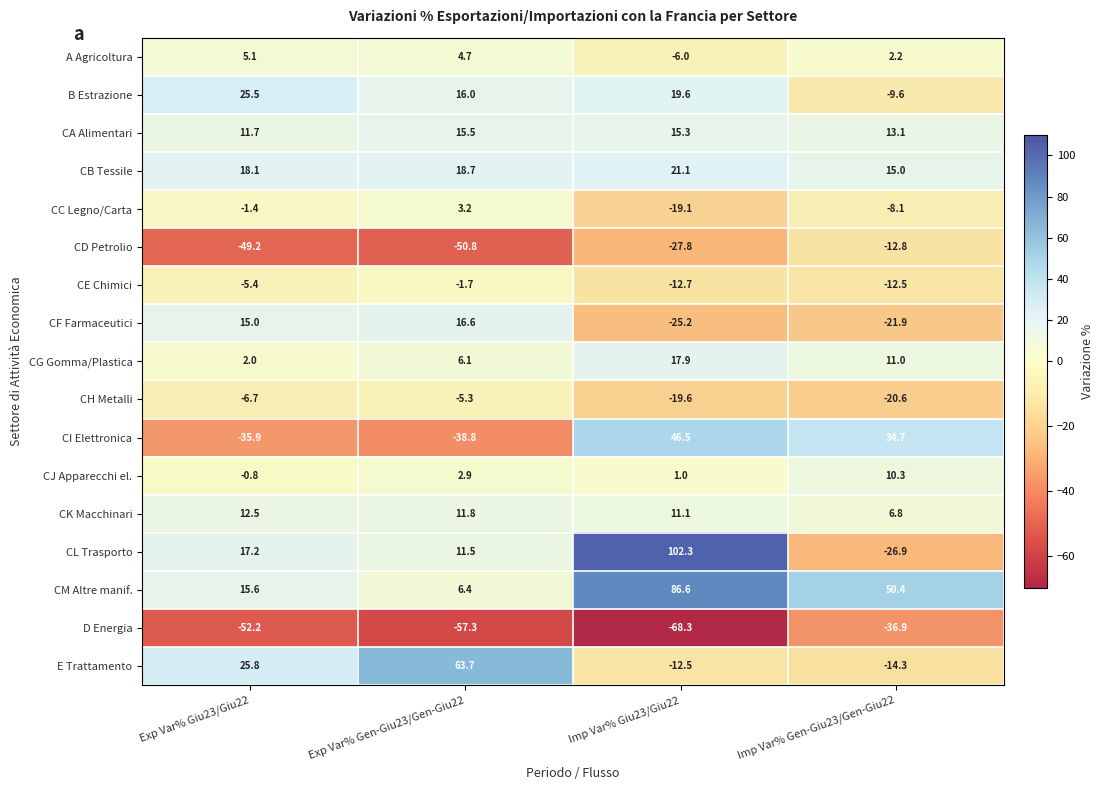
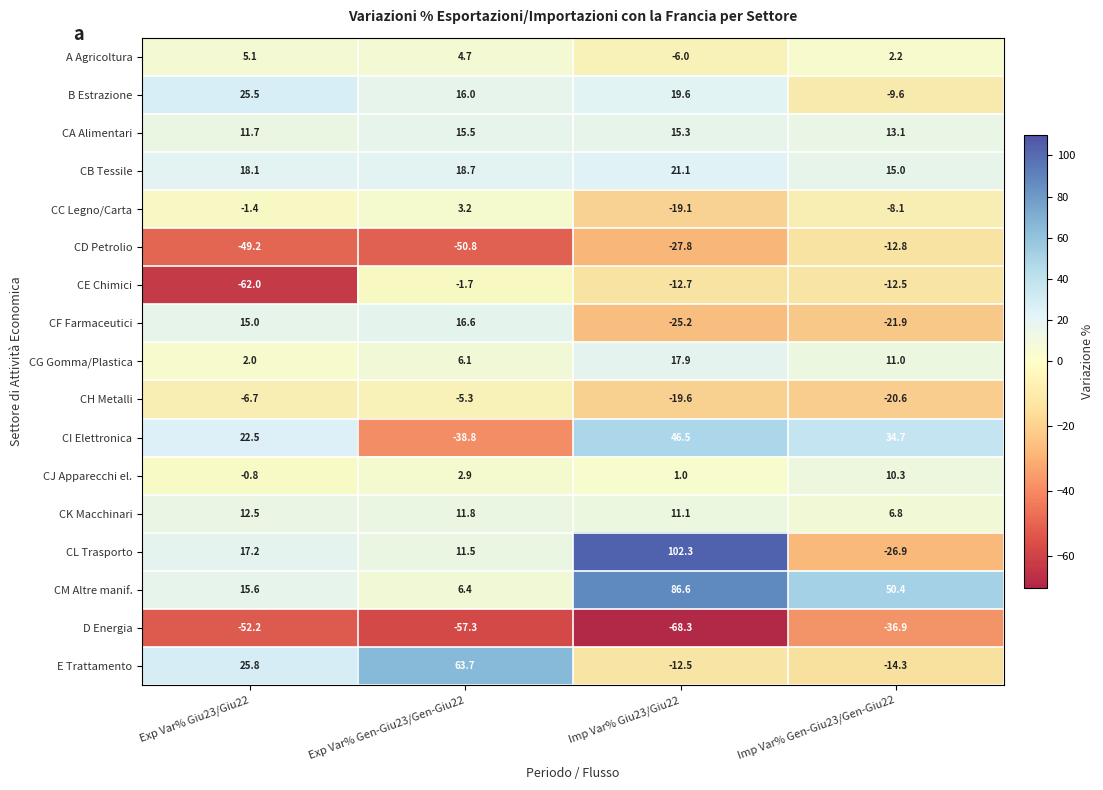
  {
    "A Agricoltura": {
      "Exp Var% Giu23/Giu22": 5.1,
      "Exp Var% Gen-Giu23/Gen-Giu22": 4.7,
      "Imp Var% Giu23/Giu22": -6.0,
      "Imp Var% Gen-Giu23/Gen-Giu22": 2.2
    },
    "B Estrazione": {
      "Exp Var% Giu23/Giu22": 25.5,
      "Exp Var% Gen-Giu23/Gen-Giu22": 16.0,
      "Imp Var% Giu23/Giu22": 19.6,
      "Imp Var% Gen-Giu23/Gen-Giu22": -9.6
    },
    "CA Alimentari": {
      "Exp Var% Giu23/Giu22": 11.7,
      "Exp Var% Gen-Giu23/Gen-Giu22": 15.5,
      "Imp Var% Giu23/Giu22": 15.3,
      "Imp Var% Gen-Giu23/Gen-Giu22": 13.1
    },
    "CB Tessile": {
      "Exp Var% Giu23/Giu22": 18.1,
      "Exp Var% Gen-Giu23/Gen-Giu22": 18.7,
      "Imp Var% Giu23/Giu22": 21.1,
      "Imp Var% Gen-Giu23/Gen-Giu22": 15.0
    },
    "CC Legno/Carta": {
      "Exp Var% Giu23/Giu22": -1.4,
      "Exp Var% Gen-Giu23/Gen-Giu22": 3.2,
      "Imp Var% Giu23/Giu22": -19.1,
      "Imp Var% Gen-Giu23/Gen-Giu22": -8.1
    },
    "CD Petrolio": {
      "Exp Var% Giu23/Giu22": -49.2,
      "Exp Var% Gen-Giu23/Gen-Giu22": -50.8,
      "Imp Var% Giu23/Giu22": -27.8,
      "Imp Var% Gen-Giu23/Gen-Giu22": -12.8
    },
    "CE Chimici": {
-     "Exp Var% Giu23/Giu22": -5.4,
+     "Exp Var% Giu23/Giu22": -62.0,
      "Exp Var% Gen-Giu23/Gen-Giu22": -1.7,
      "Imp Var% Giu23/Giu22": -12.7,
      "Imp Var% Gen-Giu23/Gen-Giu22": -12.5
    },
    "CF Farmaceutici": {
      "Exp Var% Giu23/Giu22": 15.0,
      "Exp Var% Gen-Giu23/Gen-Giu22": 16.6,
      "Imp Var% Giu23/Giu22": -25.2,
      "Imp Var% Gen-Giu23/Gen-Giu22": -21.9
    },
    "CG Gomma/Plastica": {
      "Exp Var% Giu23/Giu22": 2.0,
      "Exp Var% Gen-Giu23/Gen-Giu22": 6.1,
      "Imp Var% Giu23/Giu22": 17.9,
      "Imp Var% Gen-Giu23/Gen-Giu22": 11.0
    },
    "CH Metalli": {
      "Exp Var% Giu23/Giu22": -6.7,
      "Exp Var% Gen-Giu23/Gen-Giu22": -5.3,
      "Imp Var% Giu23/Giu22": -19.6,
      "Imp Var% Gen-Giu23/Gen-Giu22": -20.6
    },
    "CI Elettronica": {
-     "Exp Var% Giu23/Giu22": -35.9,
+     "Exp Var% Giu23/Giu22": 22.5,
      "Exp Var% Gen-Giu23/Gen-Giu22": -38.8,
      "Imp Var% Giu23/Giu22": 46.5,
      "Imp Var% Gen-Giu23/Gen-Giu22": 34.7
    },
    "CJ Apparecchi el.": {
      "Exp Var% Giu23/Giu22": -0.8,
      "Exp Var% Gen-Giu23/Gen-Giu22": 2.9,
      "Imp Var% Giu23/Giu22": 1.0,
      "Imp Var% Gen-Giu23/Gen-Giu22": 10.3
    },
    "CK Macchinari": {
      "Exp Var% Giu23/Giu22": 12.5,
      "Exp Var% Gen-Giu23/Gen-Giu22": 11.8,
      "Imp Var% Giu23/Giu22": 11.1,
      "Imp Var% Gen-Giu23/Gen-Giu22": 6.8
    },
    "CL Trasporto": {
      "Exp Var% Giu23/Giu22": 17.2,
      "Exp Var% Gen-Giu23/Gen-Giu22": 11.5,
      "Imp Var% Giu23/Giu22": 102.3,
      "Imp Var% Gen-Giu23/Gen-Giu22": -26.9
    },
    "CM Altre manif.": {
      "Exp Var% Giu23/Giu22": 15.6,
      "Exp Var% Gen-Giu23/Gen-Giu22": 6.4,
      "Imp Var% Giu23/Giu22": 86.6,
      "Imp Var% Gen-Giu23/Gen-Giu22": 50.4
    },
    "D Energia": {
      "Exp Var% Giu23/Giu22": -52.2,
      "Exp Var% Gen-Giu23/Gen-Giu22": -57.3,
      "Imp Var% Giu23/Giu22": -68.3,
      "Imp Var% Gen-Giu23/Gen-Giu22": -36.9
    },
    "E Trattamento": {
      "Exp Var% Giu23/Giu22": 25.8,
      "Exp Var% Gen-Giu23/Gen-Giu22": 63.7,
      "Imp Var% Giu23/Giu22": -12.5,
      "Imp Var% Gen-Giu23/Gen-Giu22": -14.3
    }
  }
